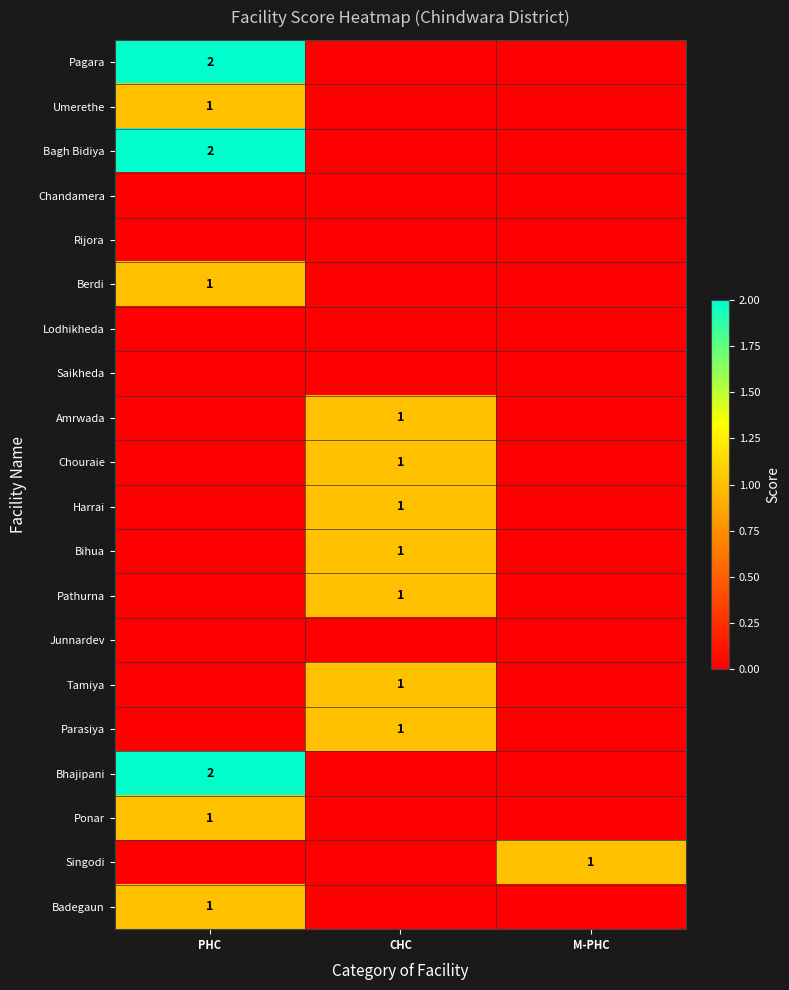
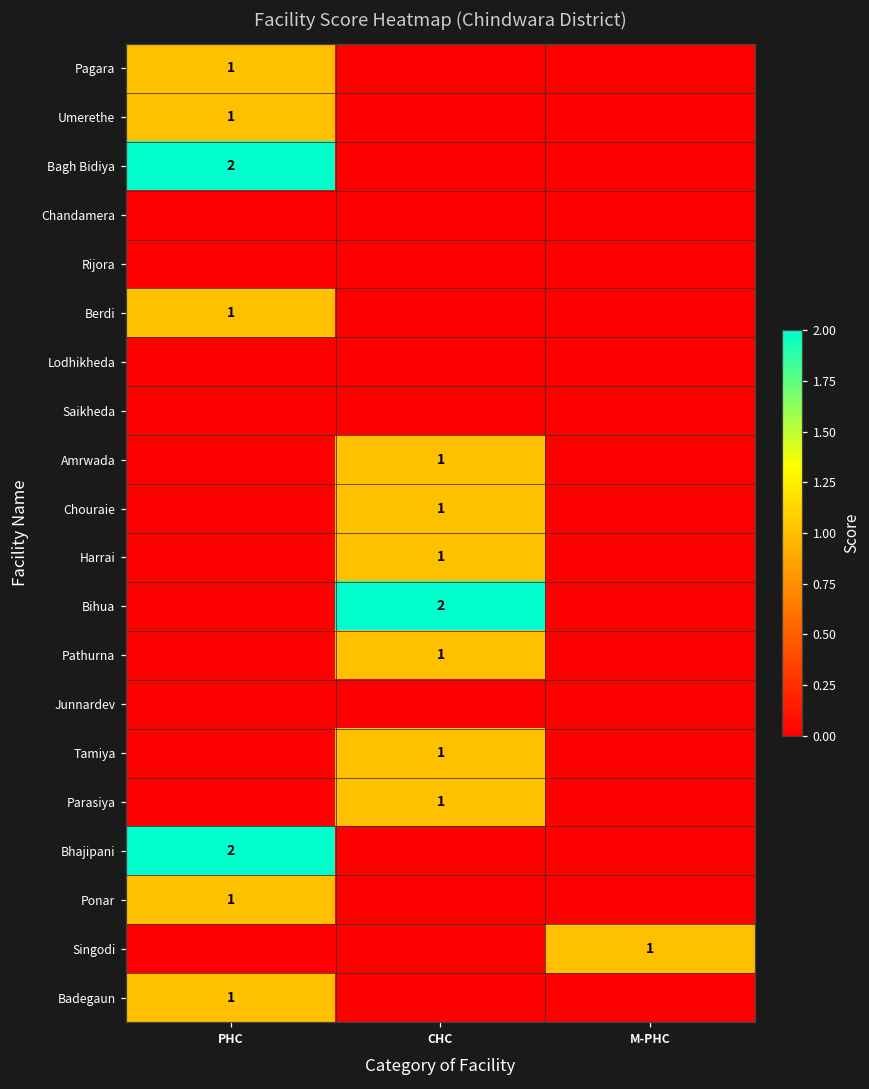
  {
    "Pagara": {
-     "PHC": 2
+     "PHC": 1
    },
    "Umerethe": {
      "PHC": 1
    },
    "Bagh Bidiya": {
      "PHC": 2
    },
    "Berdi": {
      "PHC": 1
    },
    "Amrwada": {
      "CHC": 1
    },
    "Chouraie": {
      "CHC": 1
    },
    "Harrai": {
      "CHC": 1
    },
    "Bihua": {
-     "CHC": 1
+     "CHC": 2
    },
    "Pathurna": {
      "CHC": 1
    },
    "Tamiya": {
      "CHC": 1
    },
    "Parasiya": {
      "CHC": 1
    },
    "Bhajipani": {
      "PHC": 2
    },
    "Ponar": {
      "PHC": 1
    },
    "Singodi": {
      "M-PHC": 1
    },
    "Badegaun": {
      "PHC": 1
    }
  }
